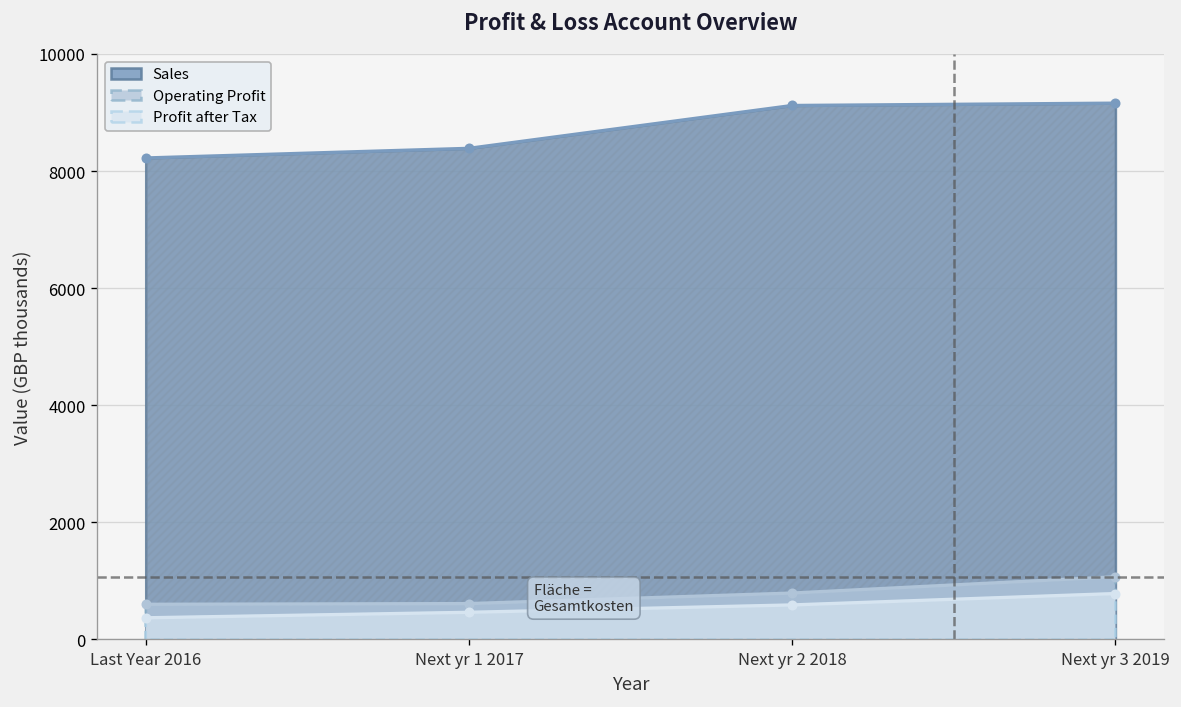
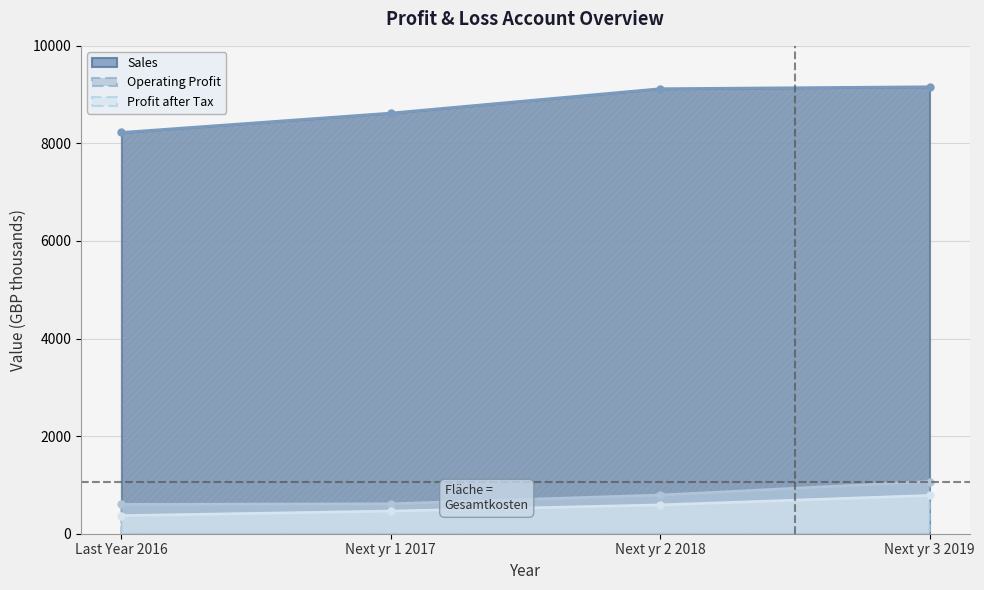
  {
    "Sales": {
      "Last Year 2016": 8200,
-     "Next yr 1 2017": 8400,
+     "Next yr 1 2017": 8600,
      "Next yr 2 2018": 9100,
      "Next yr 3 2019": 9200
    }
  }
